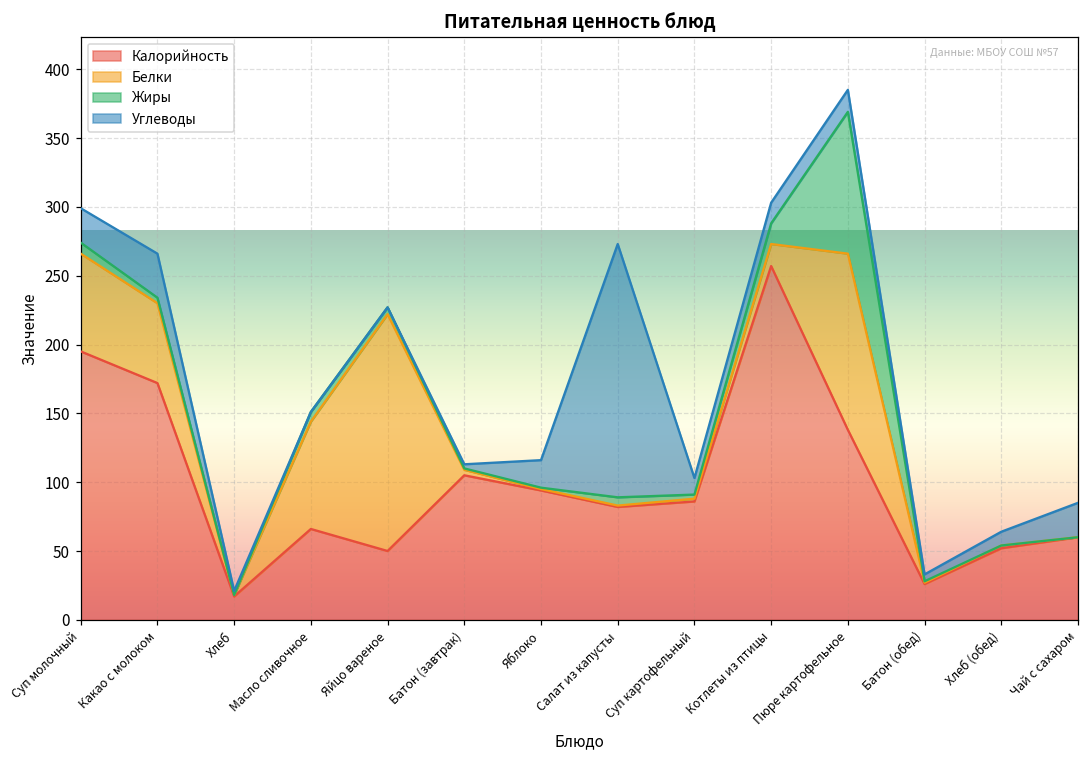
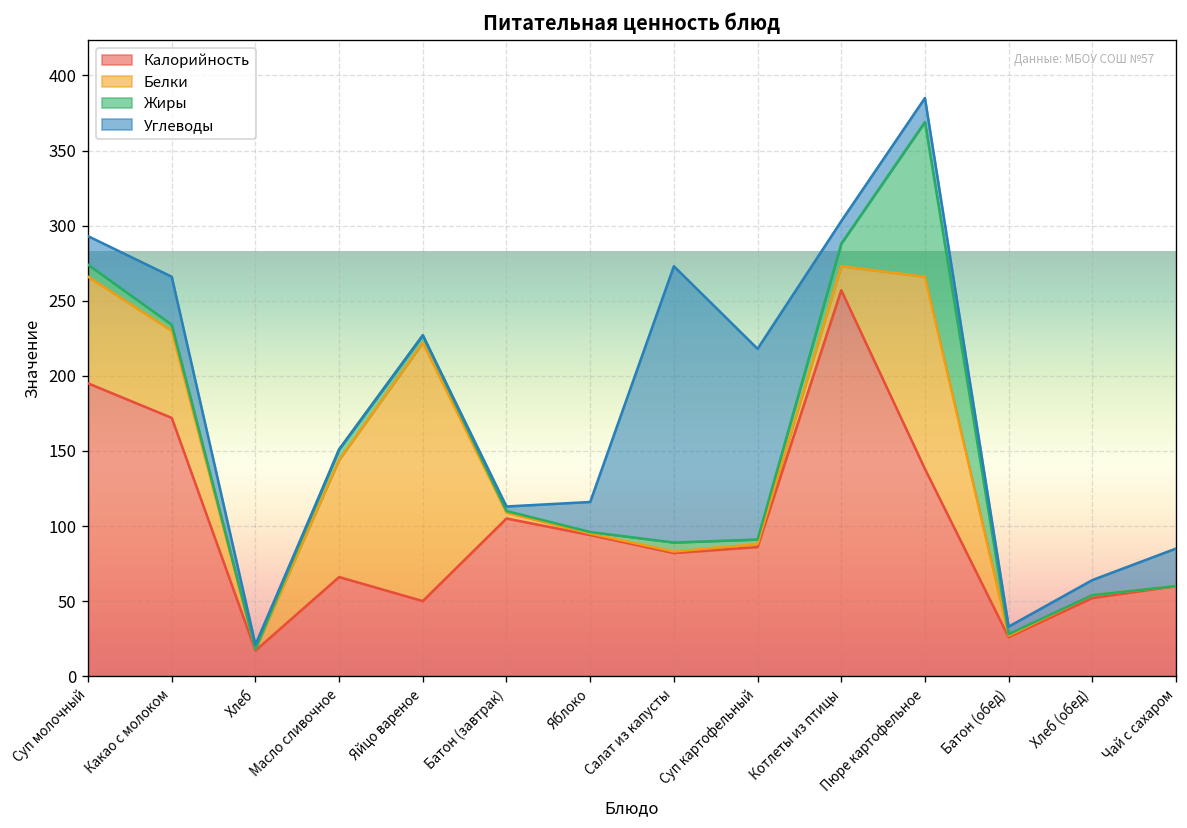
  {
    "Калорийность": {
      "Суп молочный": 195,
      "Какао с молоком": 172,
      "Масло сливочное": 66,
      "Яйцо вареное": 50,
      "Батон (завтрак)": 105,
      "Котлеты из птицы": 257,
      "Пюре картофельное": 138
    },
    "Белки": {
      "Суп молочный": 71,
      "Какао с молоком": 58,
      "Масло сливочное": 78,
      "Яйцо вареное": 172,
      "Котлеты из птицы": 16,
      "Пюре картофельное": 128
    },
    "Жиры": {
      "Суп молочный": 8,
      "Какао с молоком": 4,
      "Салат из капусты": 6,
      "Суп картофельный": 3,
      "Котлеты из птицы": 15,
      "Пюре картофельное": 103
    },
    "Углеводы": {
-     "Суп молочный": 25,
+     "Суп молочный": 19,
      "Какао с молоком": 32,
      "Хлеб": 3,
      "Батон (завтрак)": 3,
      "Яблоко": 20,
      "Салат из капусты": 184,
-     "Суп картофельный": 12,
+     "Суп картофельный": 127,
      "Котлеты из птицы": 15,
      "Пюре картофельное": 16,
      "Батон (обед)": 5,
      "Хлеб (обед)": 10,
      "Чай с сахаром": 25
    }
  }
